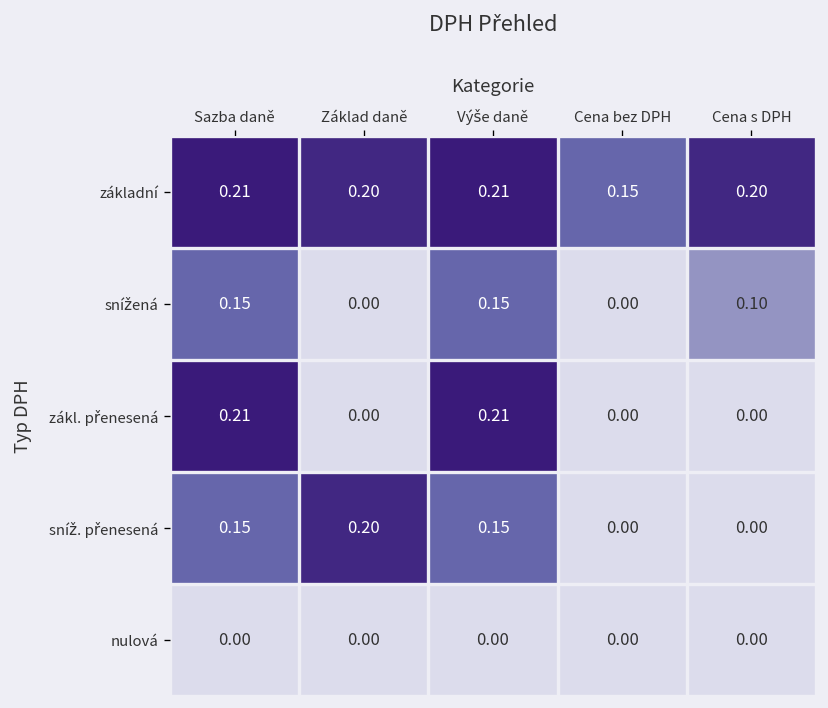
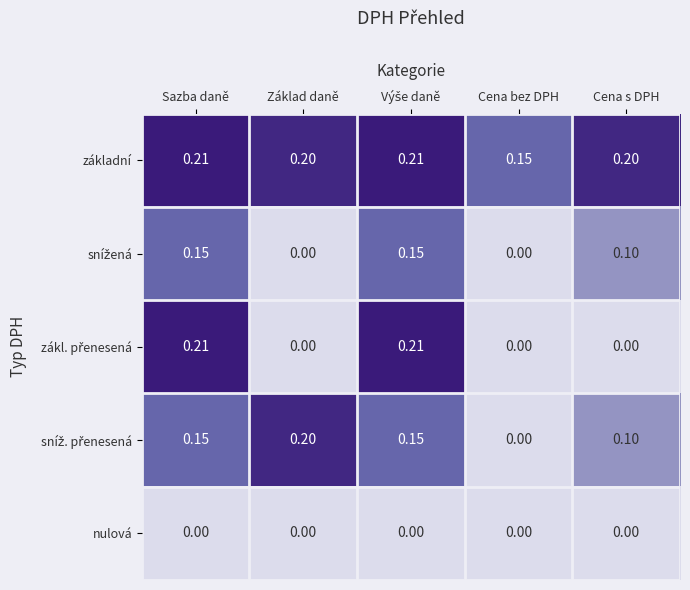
  {
    "základní": {
      "Sazba daně": 0.21,
      "Základ daně": 0.20,
      "Výše daně": 0.21,
      "Cena bez DPH": 0.15,
      "Cena s DPH": 0.20
    },
    "snížená": {
      "Sazba daně": 0.15,
      "Základ daně": 0.00,
      "Výše daně": 0.15,
      "Cena bez DPH": 0.00,
      "Cena s DPH": 0.10
    },
    "zákl. přenesená": {
      "Sazba daně": 0.21,
      "Základ daně": 0.00,
      "Výše daně": 0.21,
      "Cena bez DPH": 0.00,
      "Cena s DPH": 0.00
    },
    "sníž. přenesená": {
      "Sazba daně": 0.15,
      "Základ daně": 0.20,
      "Výše daně": 0.15,
      "Cena bez DPH": 0.00,
-     "Cena s DPH": 0.00
+     "Cena s DPH": 0.10
    },
    "nulová": {
      "Sazba daně": 0.00,
      "Základ daně": 0.00,
      "Výše daně": 0.00,
      "Cena bez DPH": 0.00,
      "Cena s DPH": 0.00
    }
  }
